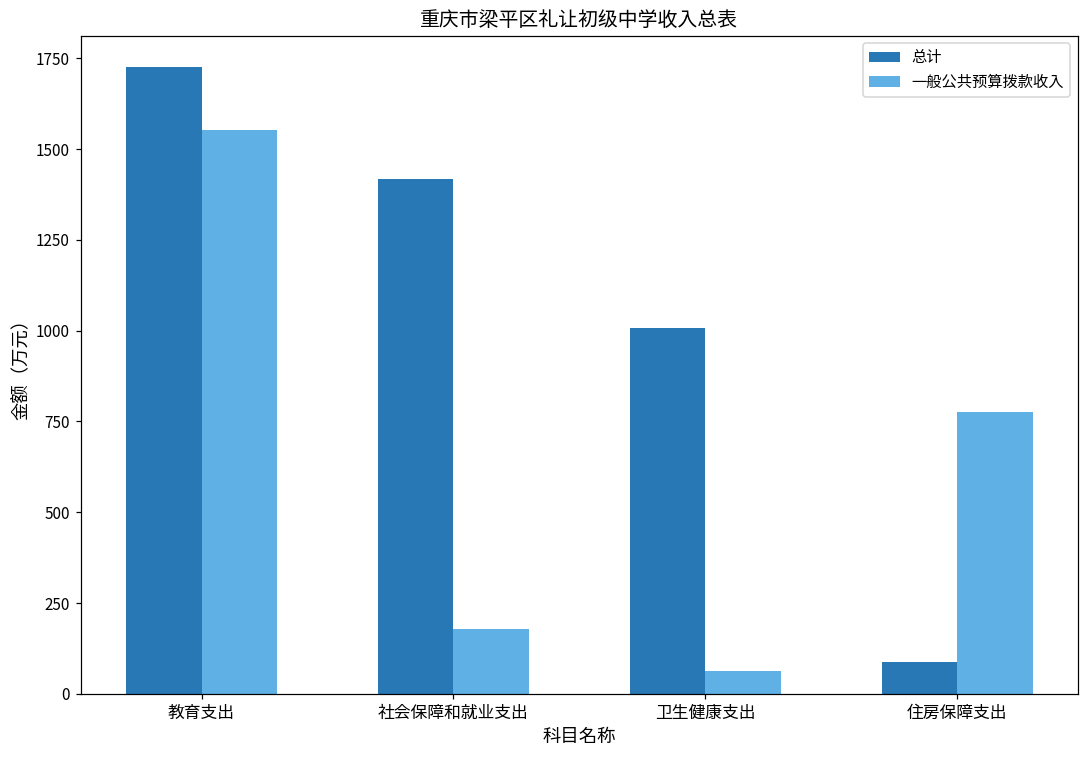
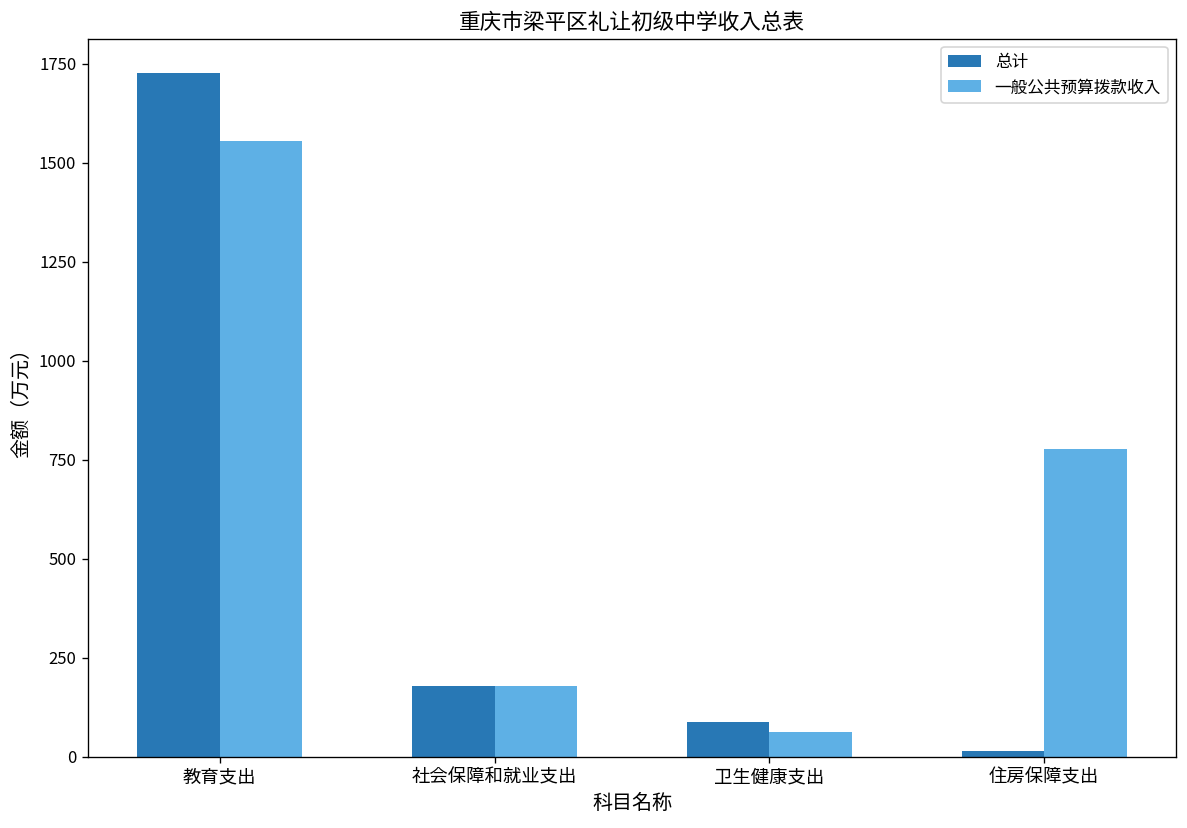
  {
    "总计": {
      "教育支出": 1730,
-     "社会保障和就业支出": 1420,
-     "卫生健康支出": 1010,
-     "住房保障支出": 90
+     "社会保障和就业支出": 180,
+     "卫生健康支出": 90,
+     "住房保障支出": 20
    },
    "一般公共预算拨款收入": {
      "教育支出": 1550,
      "社会保障和就业支出": 180,
      "卫生健康支出": 60,
      "住房保障支出": 780
    }
  }
